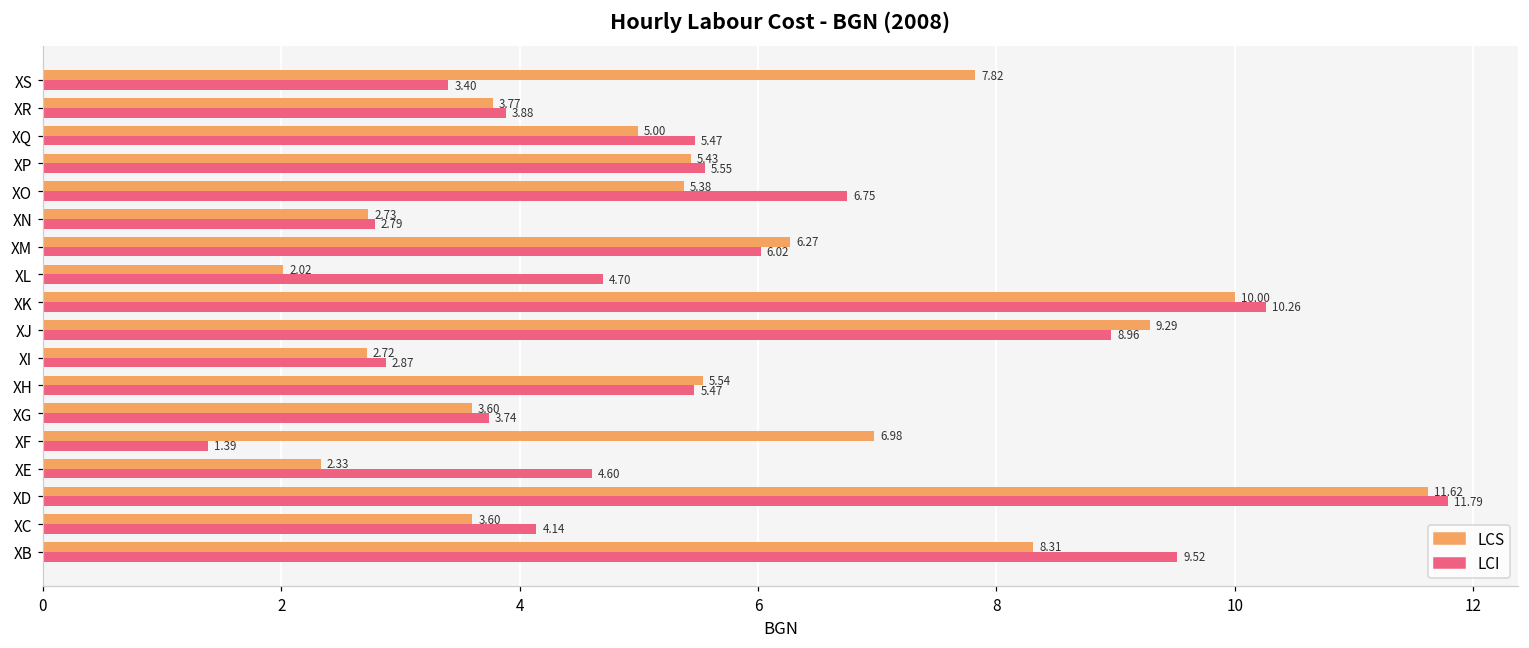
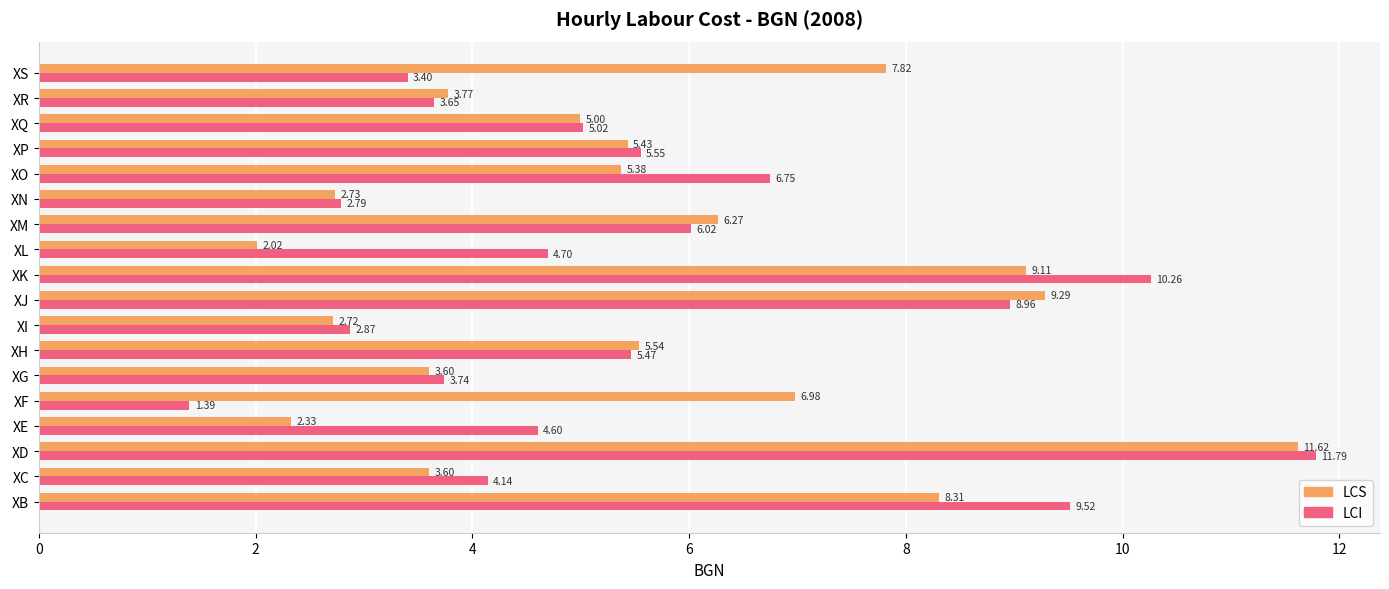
  {
    "LCS": {
      "XS": 7.82,
      "XR": 3.77,
      "XQ": 5.00,
      "XP": 5.43,
      "XO": 5.38,
      "XN": 2.73,
      "XM": 6.27,
      "XL": 2.02,
-     "XK": 10.00,
+     "XK": 9.11,
      "XJ": 9.29,
      "XI": 2.72,
      "XH": 5.54,
      "XG": 3.60,
      "XF": 6.98,
      "XE": 2.33,
      "XD": 11.62,
      "XC": 3.60,
      "XB": 8.31
    },
    "LCI": {
      "XS": 3.40,
-     "XR": 3.88,
-     "XQ": 5.47,
+     "XR": 3.65,
+     "XQ": 5.02,
      "XP": 5.55,
      "XO": 6.75,
      "XN": 2.79,
      "XM": 6.02,
      "XL": 4.70,
      "XK": 10.26,
      "XJ": 8.96,
      "XI": 2.87,
      "XH": 5.47,
      "XG": 3.74,
      "XF": 1.39,
      "XE": 4.60,
      "XD": 11.79,
      "XC": 4.14,
      "XB": 9.52
    }
  }
